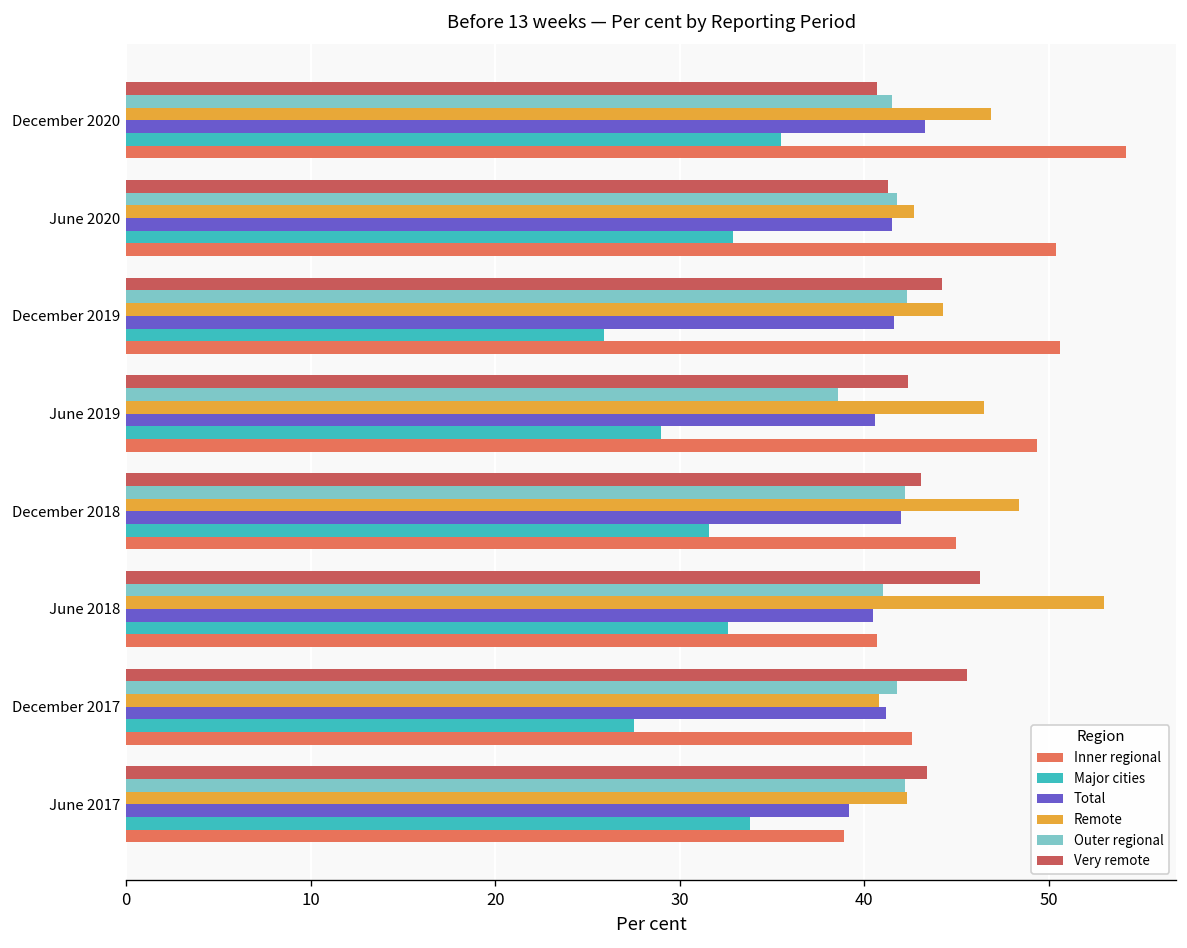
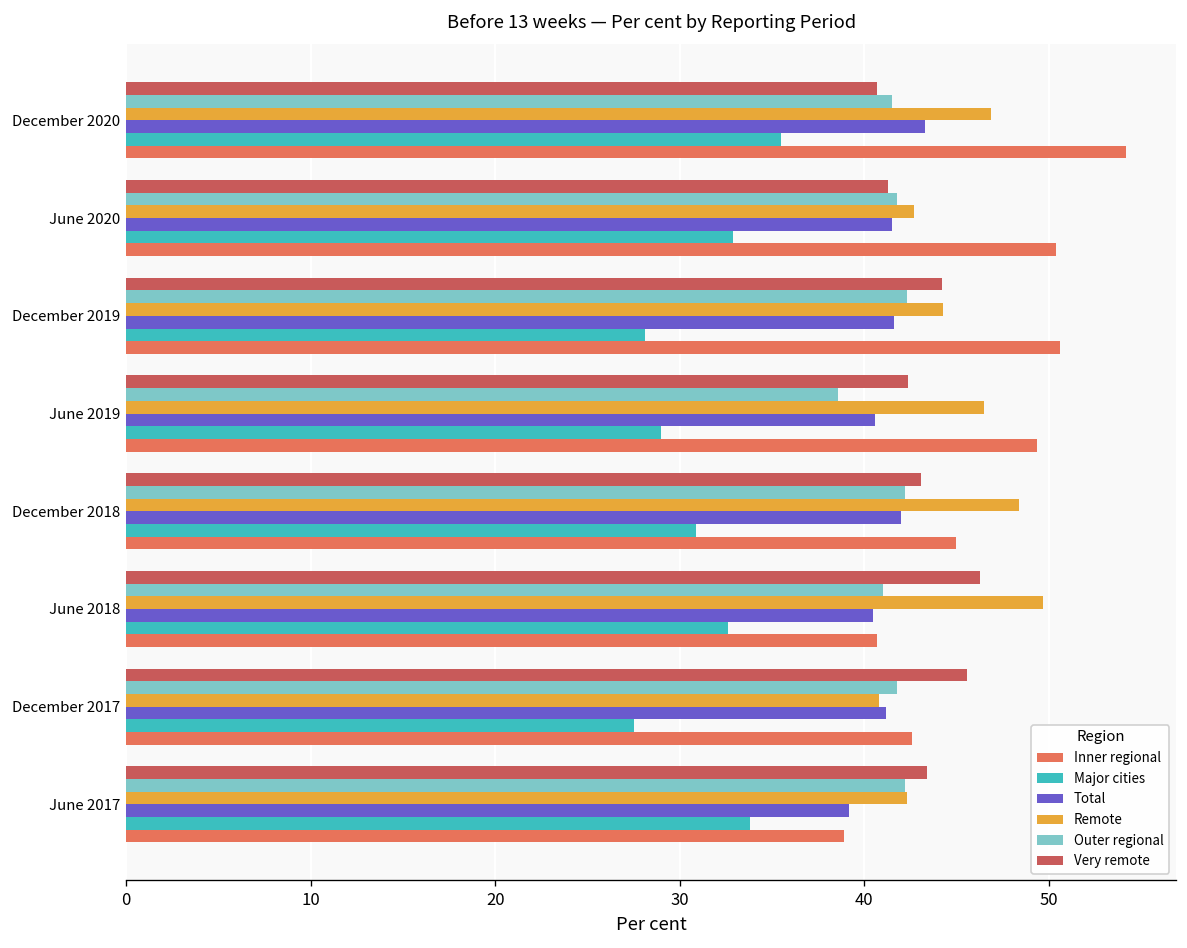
  {
    "Major cities": {
      "December 2020": 35.5,
      "June 2020": 32.9,
-     "December 2019": 25.9,
+     "December 2019": 28.1,
      "June 2019": 29.0,
-     "December 2018": 31.6,
+     "December 2018": 30.9,
      "June 2018": 32.6,
      "December 2017": 27.5,
      "June 2017": 33.8
    },
    "Total": {
      "December 2020": 43.3,
      "June 2020": 41.5,
      "December 2019": 41.6,
      "June 2019": 40.6,
      "December 2018": 42.0,
      "June 2018": 40.5,
      "December 2017": 41.2,
      "June 2017": 39.2
    },
    "Remote": {
      "December 2020": 46.9,
      "June 2020": 42.7,
      "December 2019": 44.3,
      "June 2019": 46.5,
      "December 2018": 48.4,
-     "June 2018": 53.0,
+     "June 2018": 49.7,
      "December 2017": 40.8,
      "June 2017": 42.3
    },
    "Outer regional": {
      "December 2020": 41.5,
      "June 2020": 41.8,
      "December 2019": 42.3,
      "June 2019": 38.6,
      "December 2018": 42.2,
      "June 2018": 41.0,
      "December 2017": 41.8,
      "June 2017": 42.2
    }
  }
